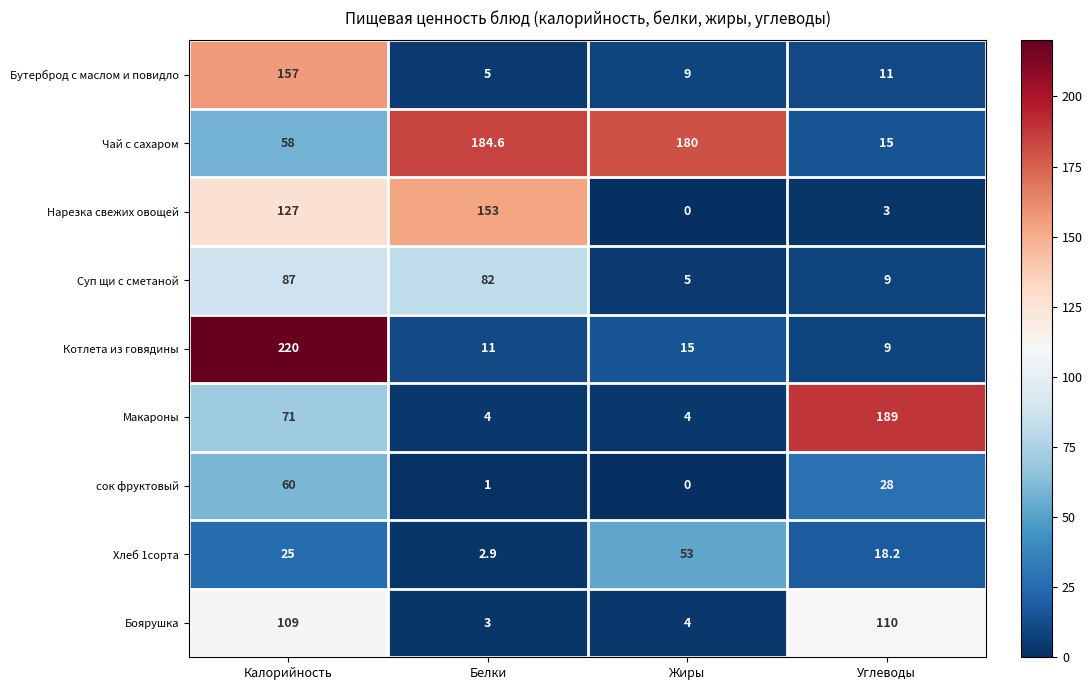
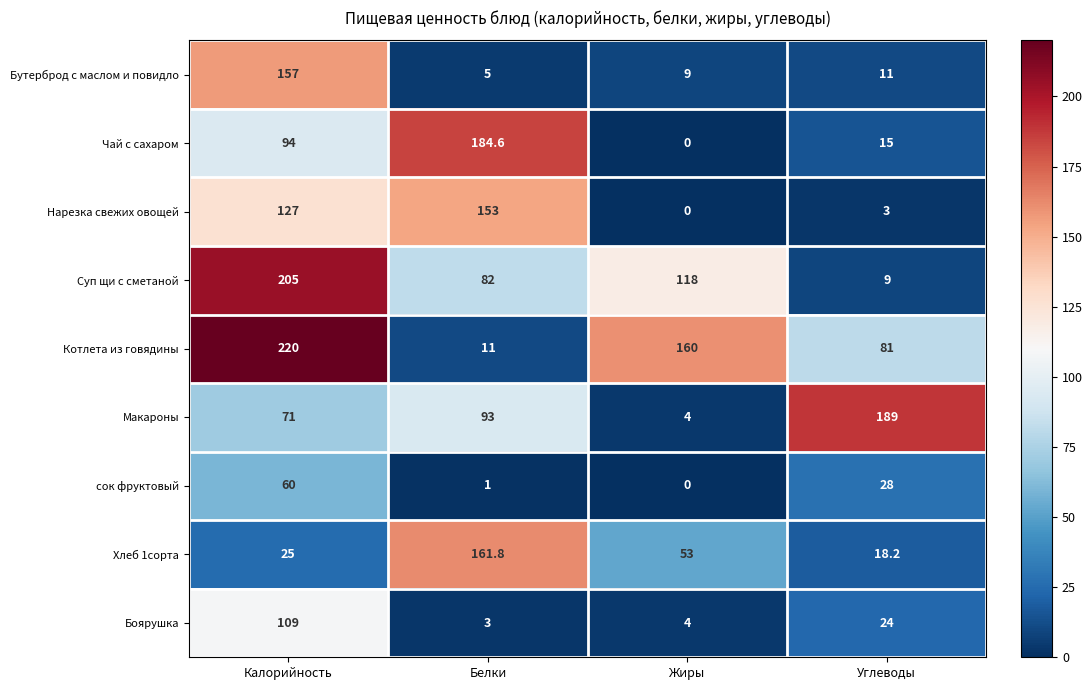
  {
    "Бутерброд с маслом и повидло": {
      "Калорийность": 157,
      "Белки": 5,
      "Жиры": 9,
      "Углеводы": 11
    },
    "Чай с сахаром": {
-     "Калорийность": 58,
+     "Калорийность": 94,
      "Белки": 184.6,
-     "Жиры": 180,
+     "Жиры": 0,
      "Углеводы": 15
    },
    "Нарезка свежих овощей": {
      "Калорийность": 127,
      "Белки": 153,
      "Жиры": 0,
      "Углеводы": 3
    },
    "Суп щи с сметаной": {
-     "Калорийность": 87,
+     "Калорийность": 205,
      "Белки": 82,
-     "Жиры": 5,
+     "Жиры": 118,
      "Углеводы": 9
    },
    "Котлета из говядины": {
      "Калорийность": 220,
      "Белки": 11,
-     "Жиры": 15,
-     "Углеводы": 9
+     "Жиры": 160,
+     "Углеводы": 81
    },
    "Макароны": {
      "Калорийность": 71,
-     "Белки": 4,
+     "Белки": 93,
      "Жиры": 4,
      "Углеводы": 189
    },
    "сок фруктовый": {
      "Калорийность": 60,
      "Белки": 1,
      "Жиры": 0,
      "Углеводы": 28
    },
    "Хлеб 1сорта": {
      "Калорийность": 25,
-     "Белки": 2.9,
+     "Белки": 161.8,
      "Жиры": 53,
      "Углеводы": 18.2
    },
    "Боярушка": {
      "Калорийность": 109,
      "Белки": 3,
      "Жиры": 4,
-     "Углеводы": 110
+     "Углеводы": 24
    }
  }
